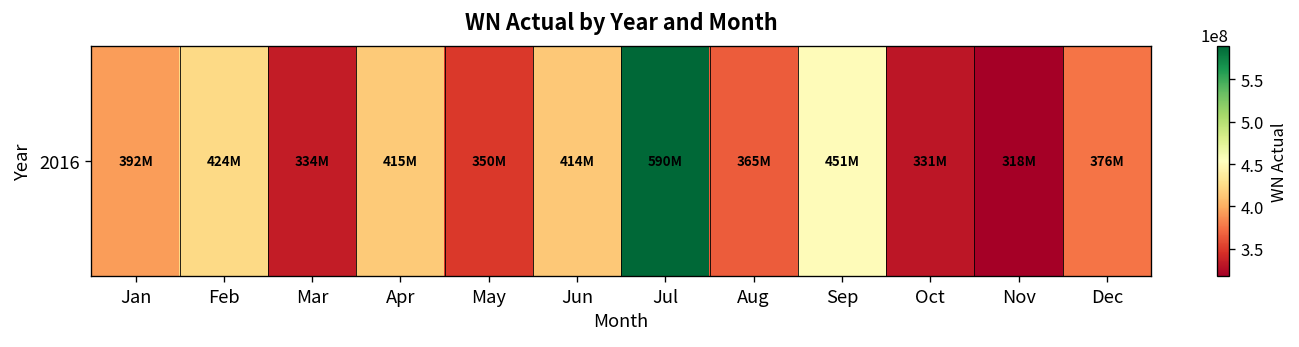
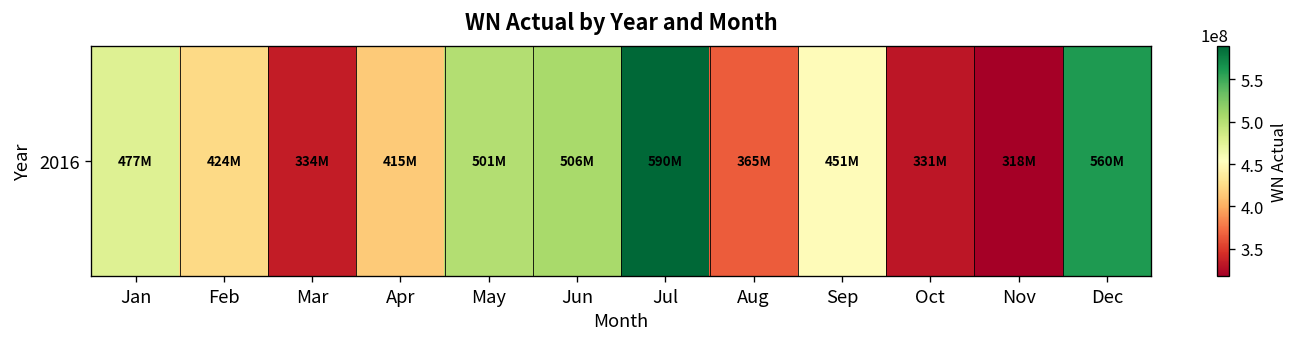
  {
    "2016": {
-     "Jan": "392M",
+     "Jan": "477M",
      "Feb": "424M",
      "Mar": "334M",
      "Apr": "415M",
-     "May": "350M",
-     "Jun": "414M",
+     "May": "501M",
+     "Jun": "506M",
      "Jul": "590M",
      "Aug": "365M",
      "Sep": "451M",
      "Oct": "331M",
      "Nov": "318M",
-     "Dec": "376M"
+     "Dec": "560M"
    }
  }
